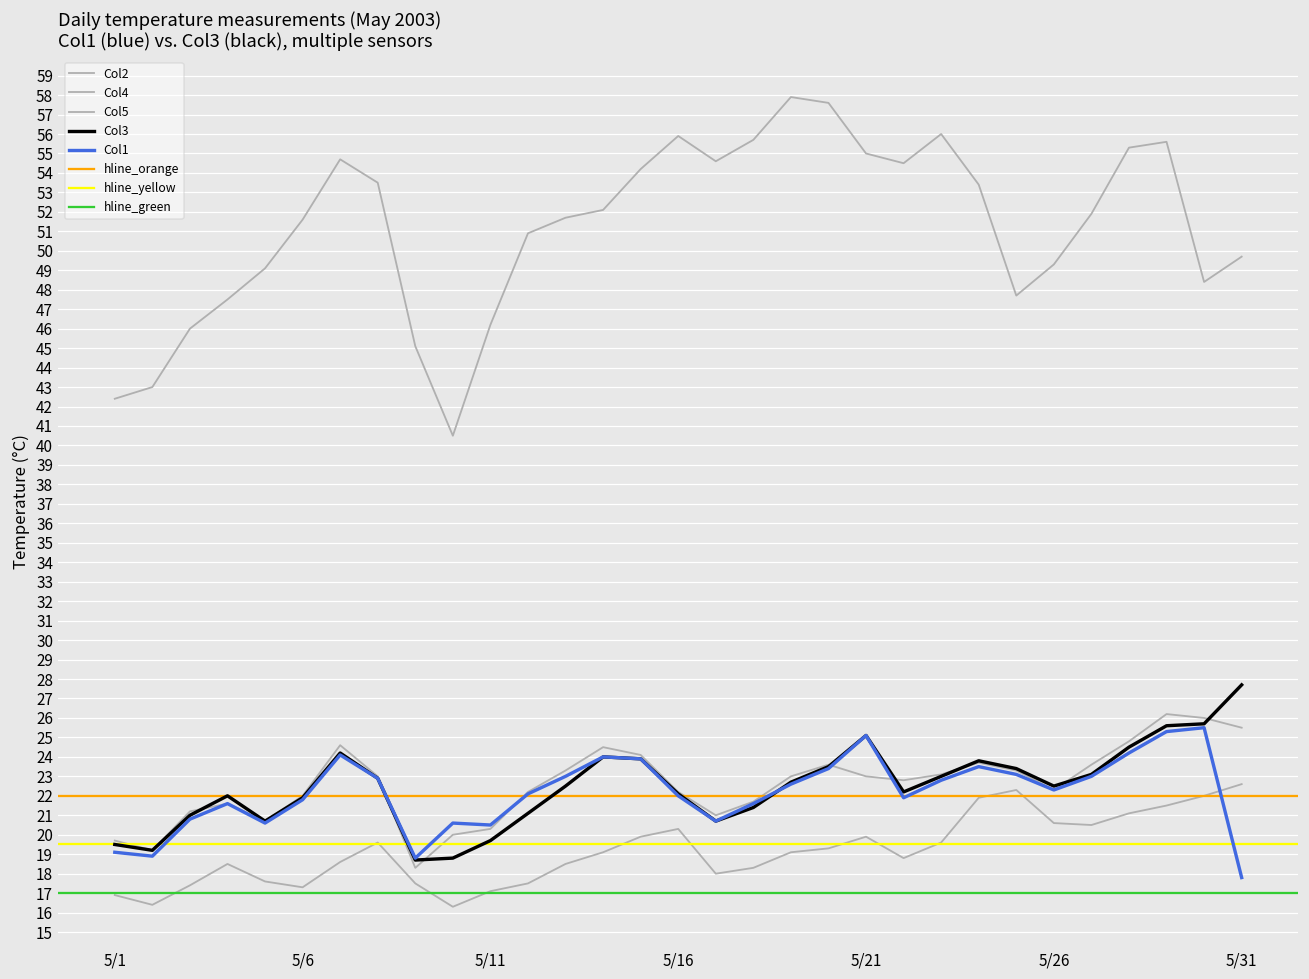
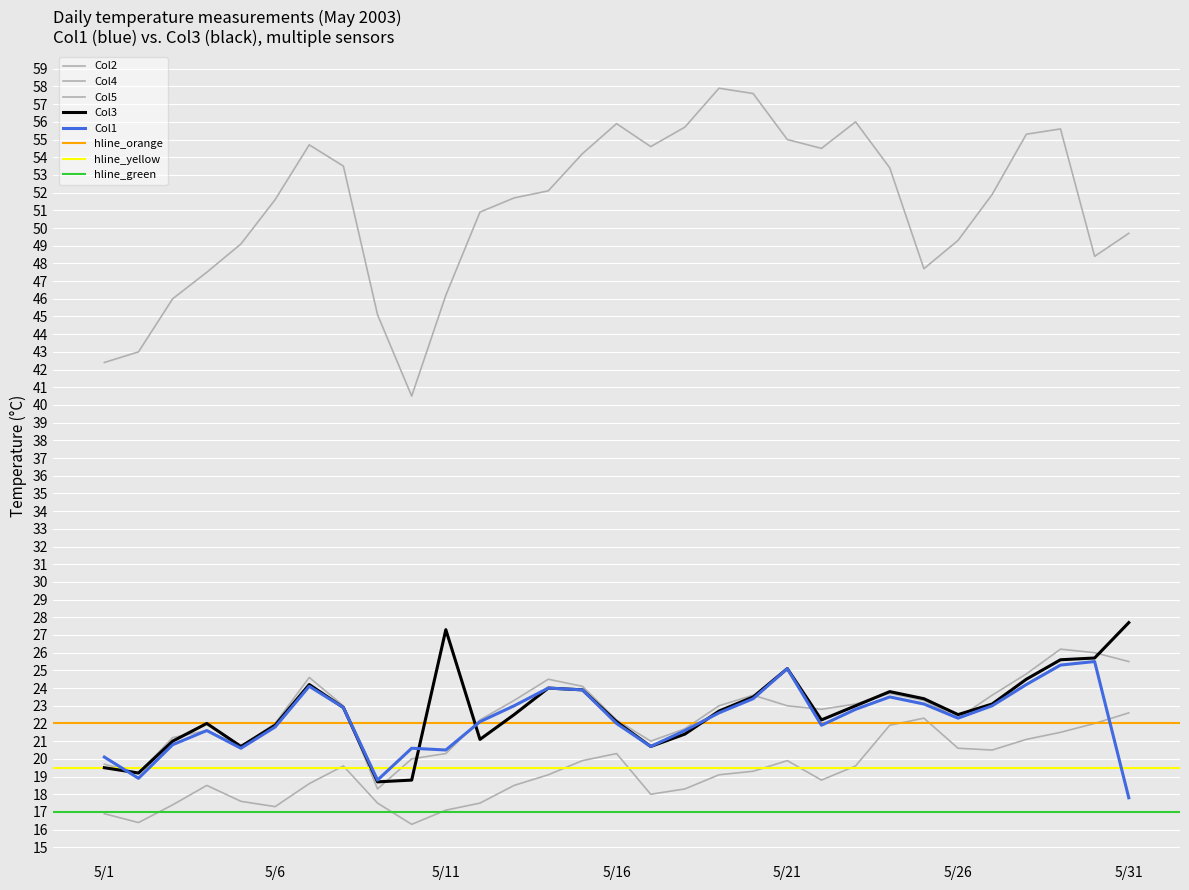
  {
    "Col3": {
      "5/1": 19.5,
-     "5/11": 19.7,
+     "5/11": 27.3,
      "5/26": 22.5,
      "5/31": 27.7
    },
    "Col1": {
-     "5/1": 19.1,
+     "5/1": 20.1,
      "5/11": 20.5,
      "5/31": 17.8
    }
  }
